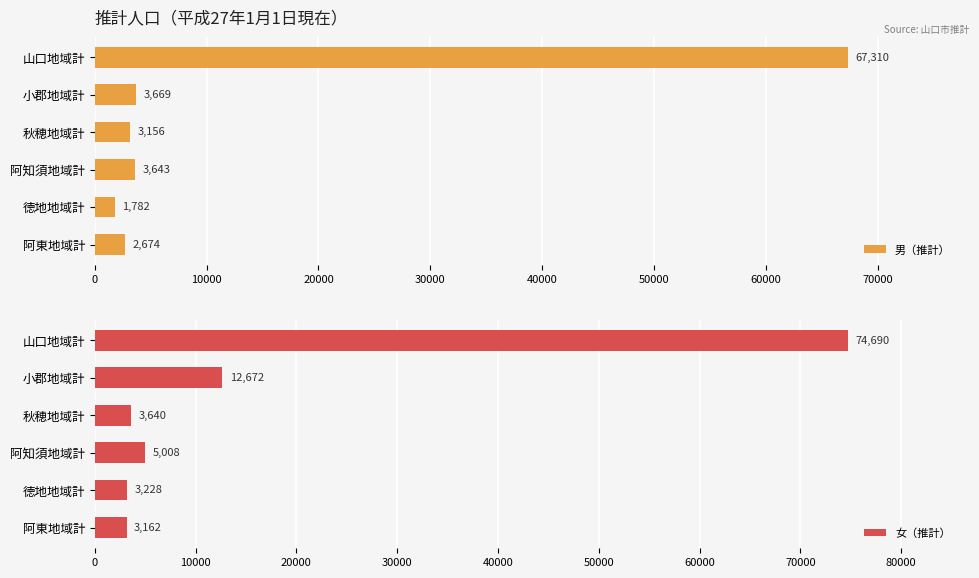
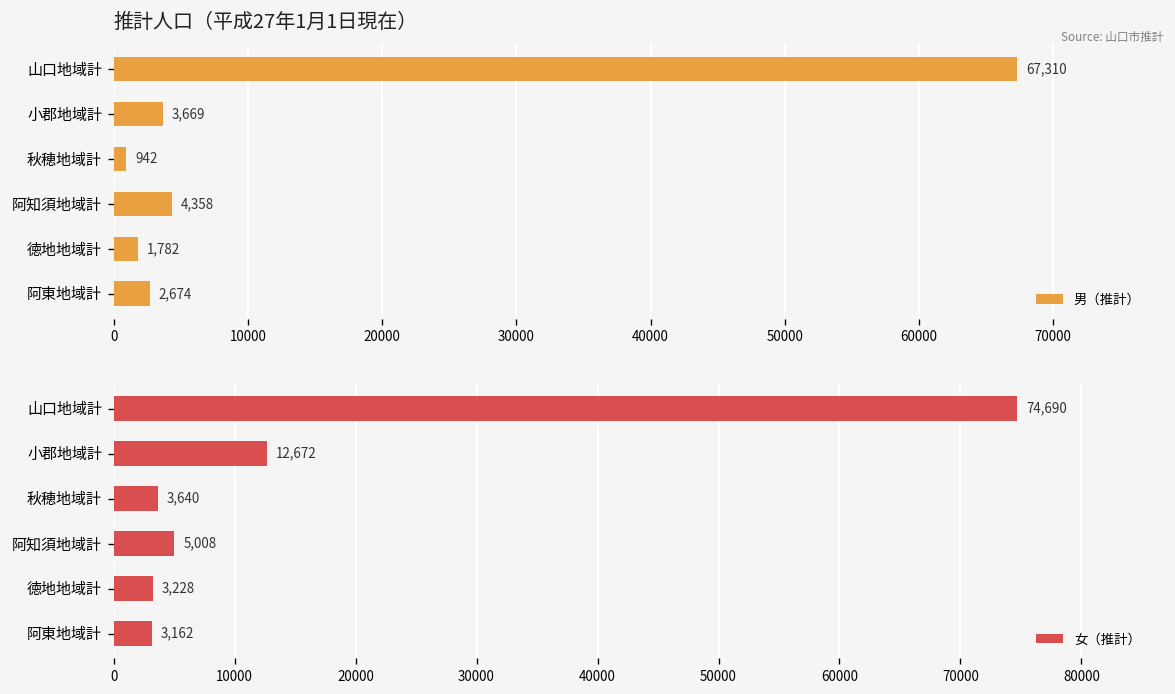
  {
    "推計人口（平成27年1月1日現在）": {
      "山口地域計": "67,310",
      "小郡地域計": "3,669",
-     "秋穂地域計": "3,156",
-     "阿知須地域計": "3,643",
+     "秋穂地域計": "942",
+     "阿知須地域計": "4,358",
      "徳地地域計": "1,782",
      "阿東地域計": "2,674"
    }
  }
